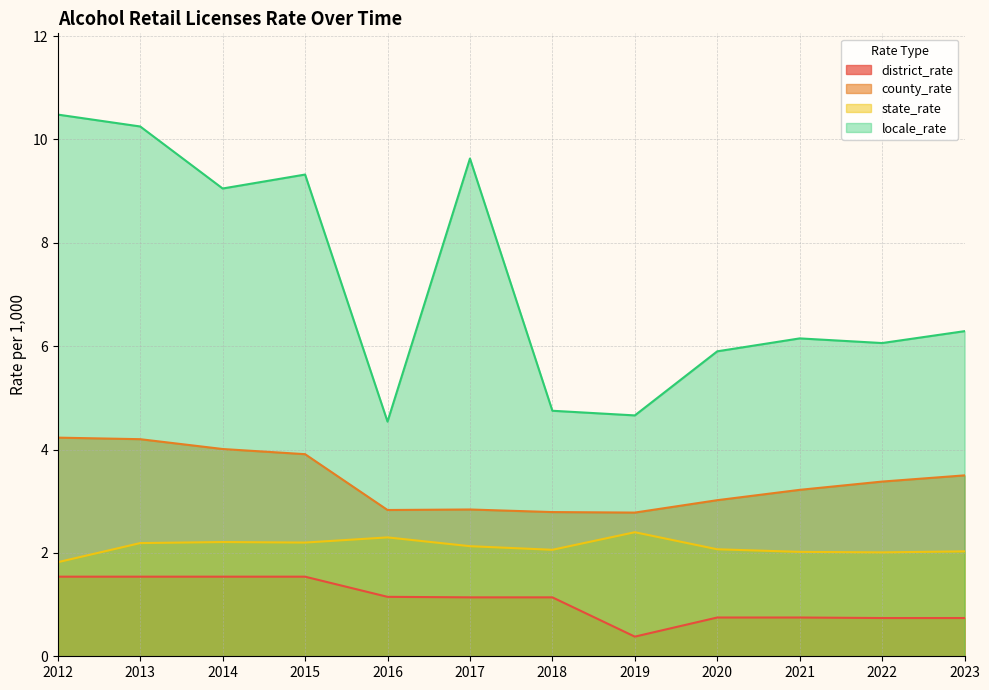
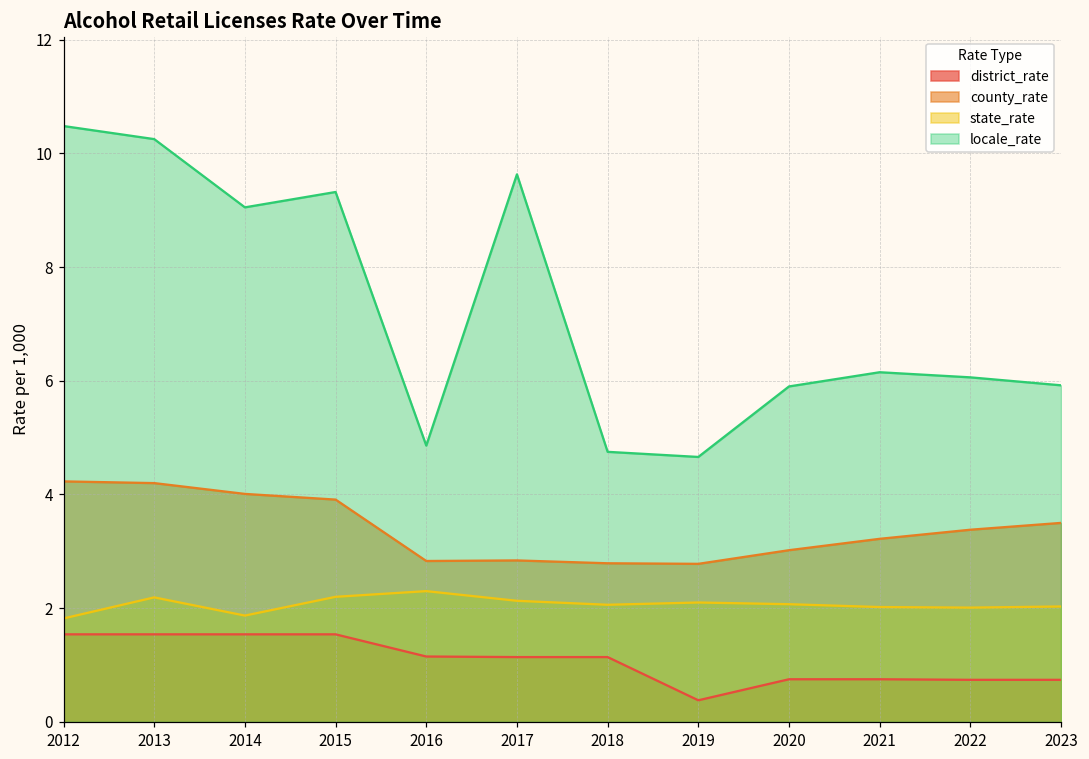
  {
    "state_rate": {
      "2012": 1.8,
      "2013": 2.2,
-     "2014": 2.2,
+     "2014": 1.9,
      "2015": 2.2,
      "2016": 2.3,
      "2017": 2.1,
      "2018": 2.1,
-     "2019": 2.4,
+     "2019": 2.1,
      "2020": 2.1,
      "2021": 2.0,
      "2022": 2.0,
      "2023": 2.0
    },
    "locale_rate": {
      "2012": 10.5,
      "2013": 10.3,
      "2014": 9.1,
      "2015": 9.3,
-     "2016": 4.5,
+     "2016": 4.9,
      "2017": 9.6,
      "2018": 4.8,
      "2019": 4.7,
      "2020": 5.9,
      "2021": 6.2,
      "2022": 6.1,
-     "2023": 6.3
+     "2023": 5.9
    }
  }
